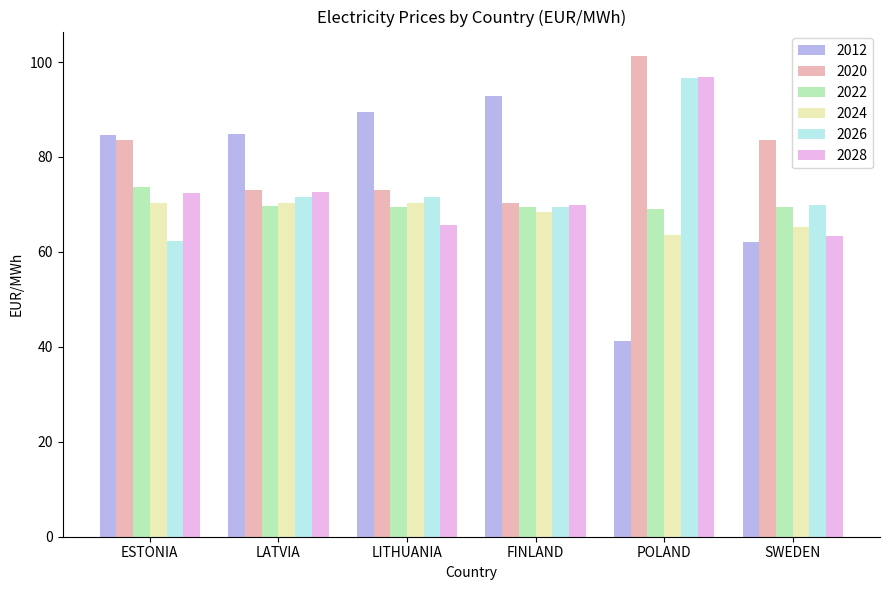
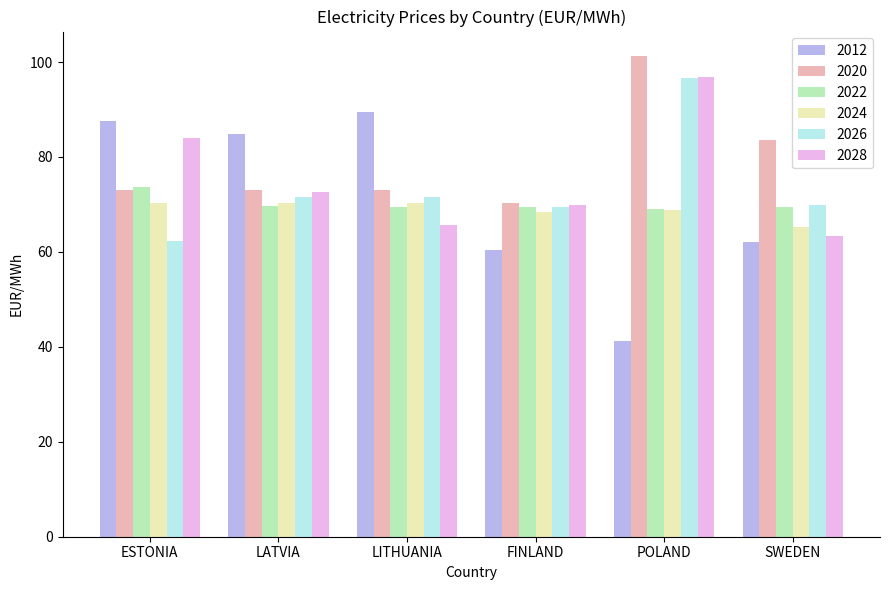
  {
    "2012": {
-     "ESTONIA": 85,
+     "ESTONIA": 88,
      "LATVIA": 85,
      "LITHUANIA": 89,
-     "FINLAND": 93,
+     "FINLAND": 60,
      "POLAND": 41,
      "SWEDEN": 62
    },
    "2020": {
-     "ESTONIA": 84,
+     "ESTONIA": 73,
      "LATVIA": 73,
      "LITHUANIA": 73,
      "FINLAND": 70,
      "POLAND": 101,
      "SWEDEN": 84
    },
    "2022": {
      "ESTONIA": 74,
      "LATVIA": 70,
      "LITHUANIA": 70,
      "FINLAND": 70,
      "POLAND": 69,
      "SWEDEN": 70
    },
    "2024": {
      "ESTONIA": 70,
      "LATVIA": 70,
      "LITHUANIA": 70,
      "FINLAND": 68,
-     "POLAND": 64,
+     "POLAND": 69,
      "SWEDEN": 65
    },
    "2026": {
      "ESTONIA": 62,
      "LATVIA": 71,
      "LITHUANIA": 71,
      "FINLAND": 69,
      "POLAND": 97,
      "SWEDEN": 70
    },
    "2028": {
-     "ESTONIA": 72,
+     "ESTONIA": 84,
      "LATVIA": 73,
      "LITHUANIA": 66,
      "FINLAND": 70,
      "POLAND": 97,
      "SWEDEN": 63
    }
  }
